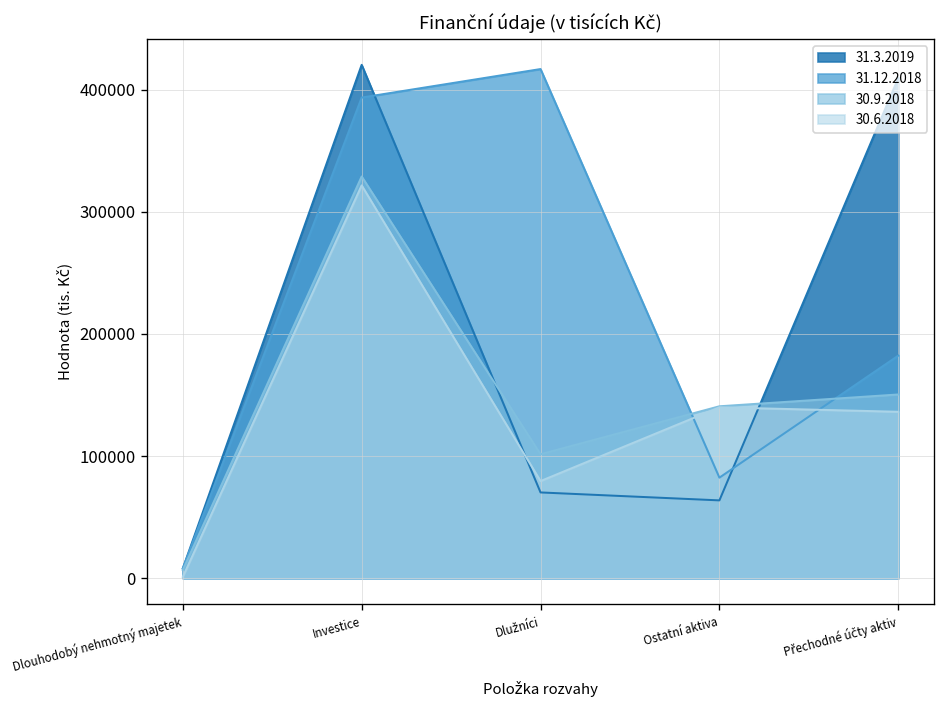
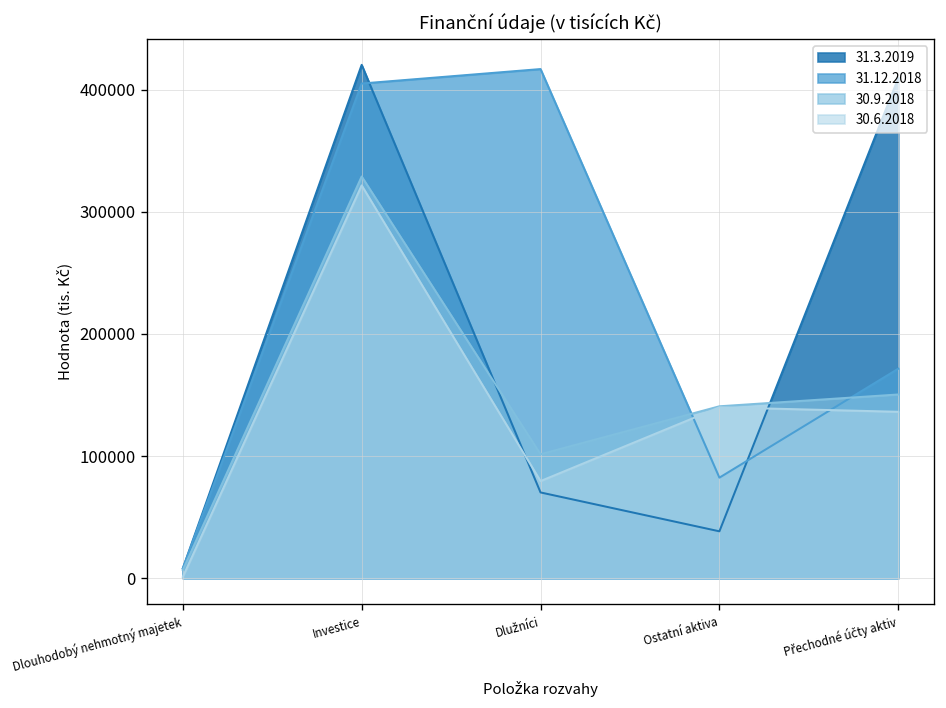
  {
    "31.3.2019": {
      "Investice": 420000,
      "Dlužníci": 70000,
-     "Ostatní aktiva": 64000
+     "Ostatní aktiva": 38000
    },
    "31.12.2018": {
-     "Investice": 393000,
+     "Investice": 405000,
      "Dlužníci": 417000,
      "Ostatní aktiva": 82000,
-     "Přechodné účty aktiv": 182000
+     "Přechodné účty aktiv": 171000
    }
  }
